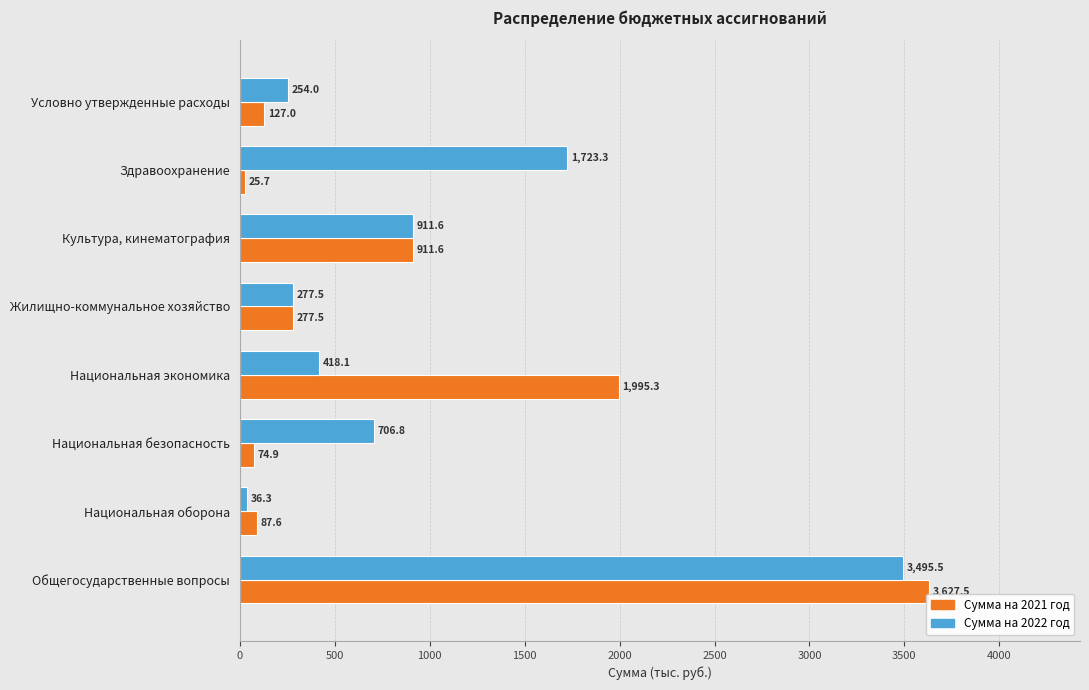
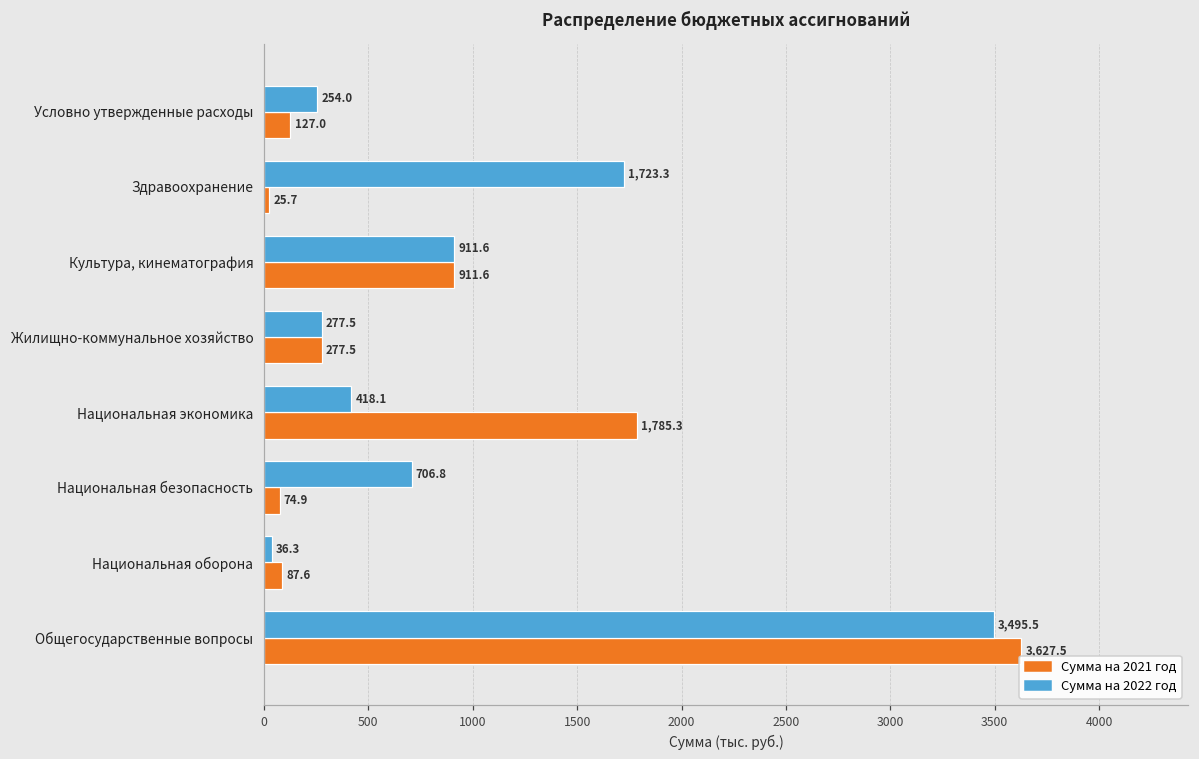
  {
    "Сумма на 2021 год": {
      "Условно утвержденные расходы": "127.0",
      "Здравоохранение": "25.7",
      "Культура, кинематография": "911.6",
      "Жилищно-коммунальное хозяйство": "277.5",
-     "Национальная экономика": "1,995.3",
+     "Национальная экономика": "1,785.3",
      "Национальная безопасность": "74.9",
      "Национальная оборона": "87.6"
    },
    "Сумма на 2022 год": {
      "Условно утвержденные расходы": "254.0",
      "Здравоохранение": "1,723.3",
      "Культура, кинематография": "911.6",
      "Жилищно-коммунальное хозяйство": "277.5",
      "Национальная экономика": "418.1",
      "Национальная безопасность": "706.8",
      "Национальная оборона": "36.3",
      "Общегосударственные вопросы": "3,495.5"
    }
  }
